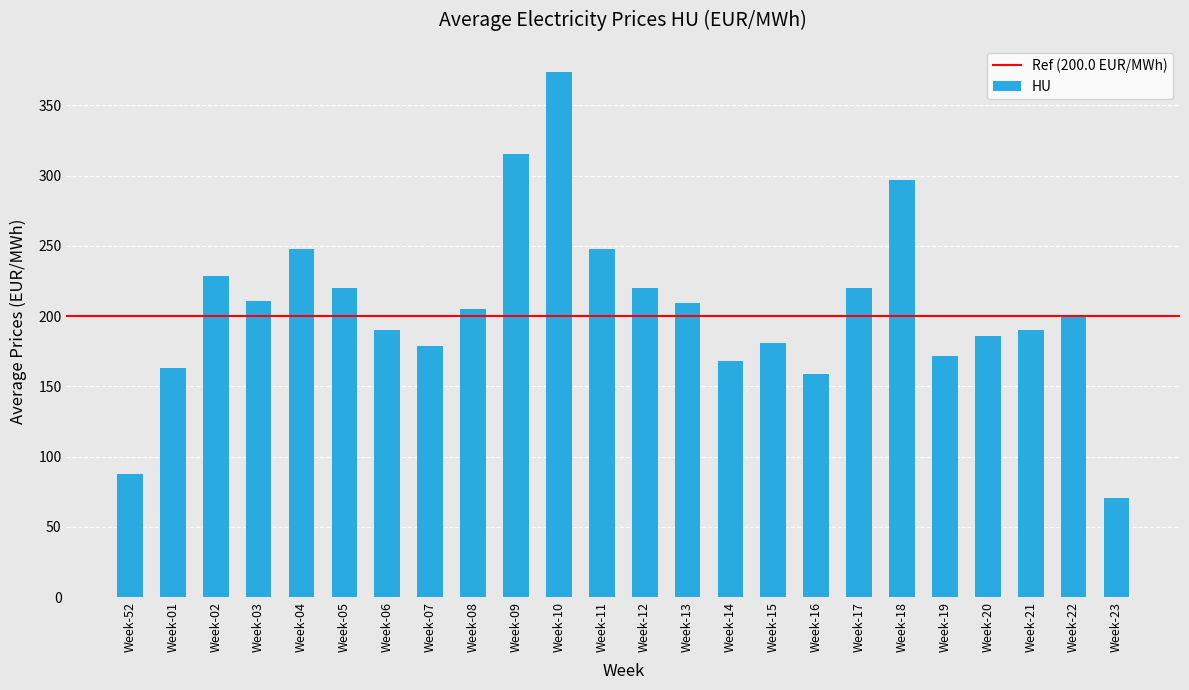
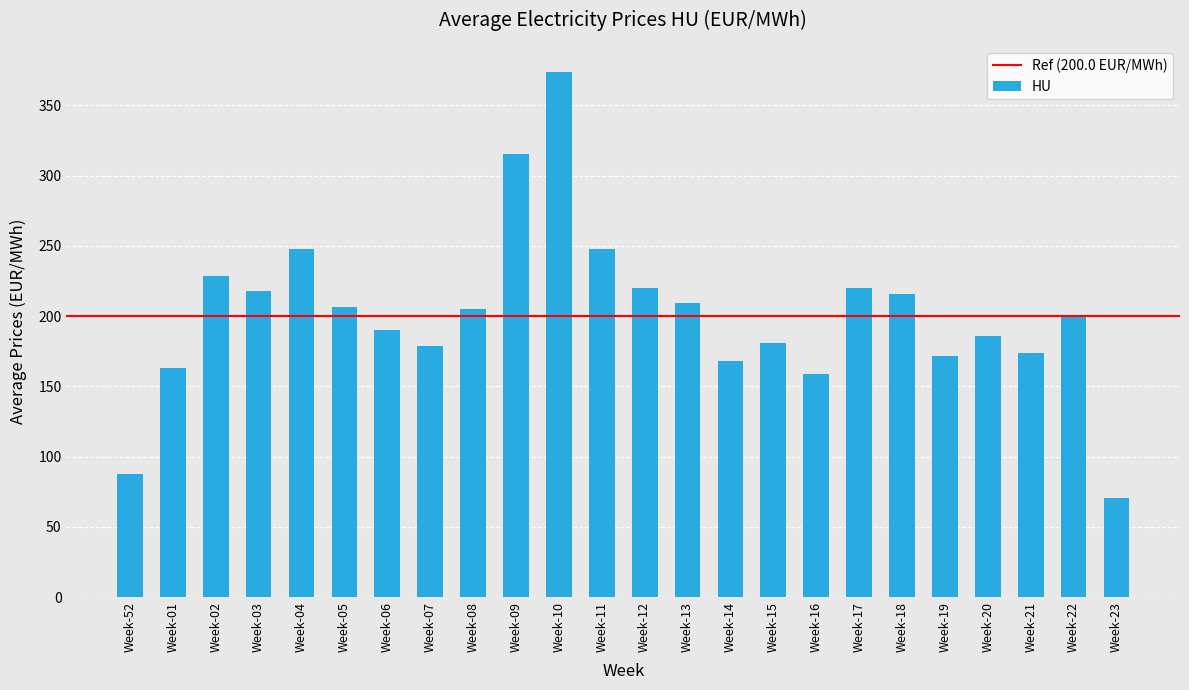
  {
    "Week-52": 88,
    "Week-01": 163,
    "Week-02": 229,
-   "Week-03": 211,
+   "Week-03": 218,
    "Week-04": 247,
-   "Week-05": 220,
+   "Week-05": 206,
    "Week-06": 190,
    "Week-07": 179,
    "Week-08": 205,
    "Week-09": 315,
    "Week-10": 374,
    "Week-11": 248,
    "Week-12": 220,
    "Week-13": 210,
    "Week-14": 168,
    "Week-15": 181,
    "Week-16": 159,
    "Week-17": 220,
-   "Week-18": 297,
+   "Week-18": 215,
    "Week-19": 172,
    "Week-20": 186,
-   "Week-21": 190,
+   "Week-21": 174,
    "Week-22": 199,
    "Week-23": 70
  }
